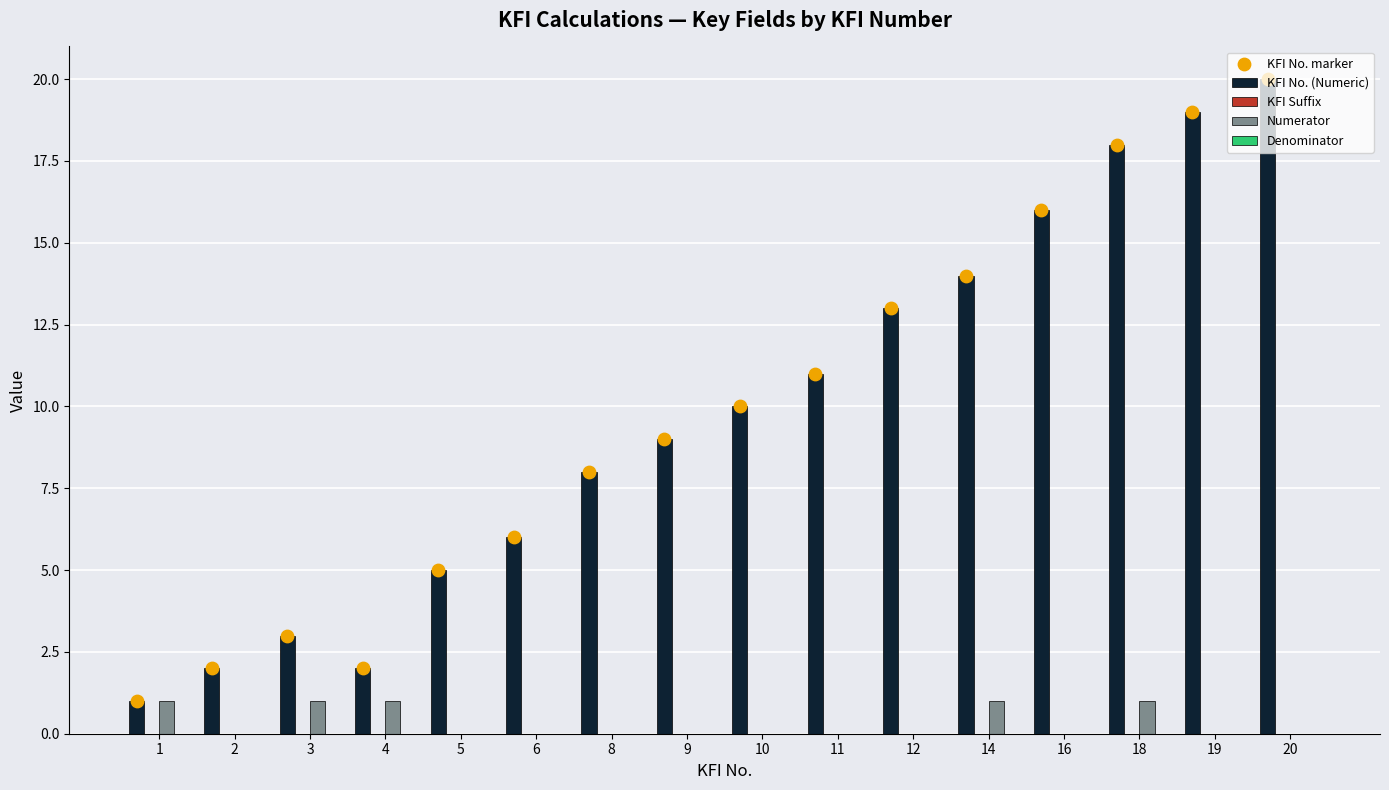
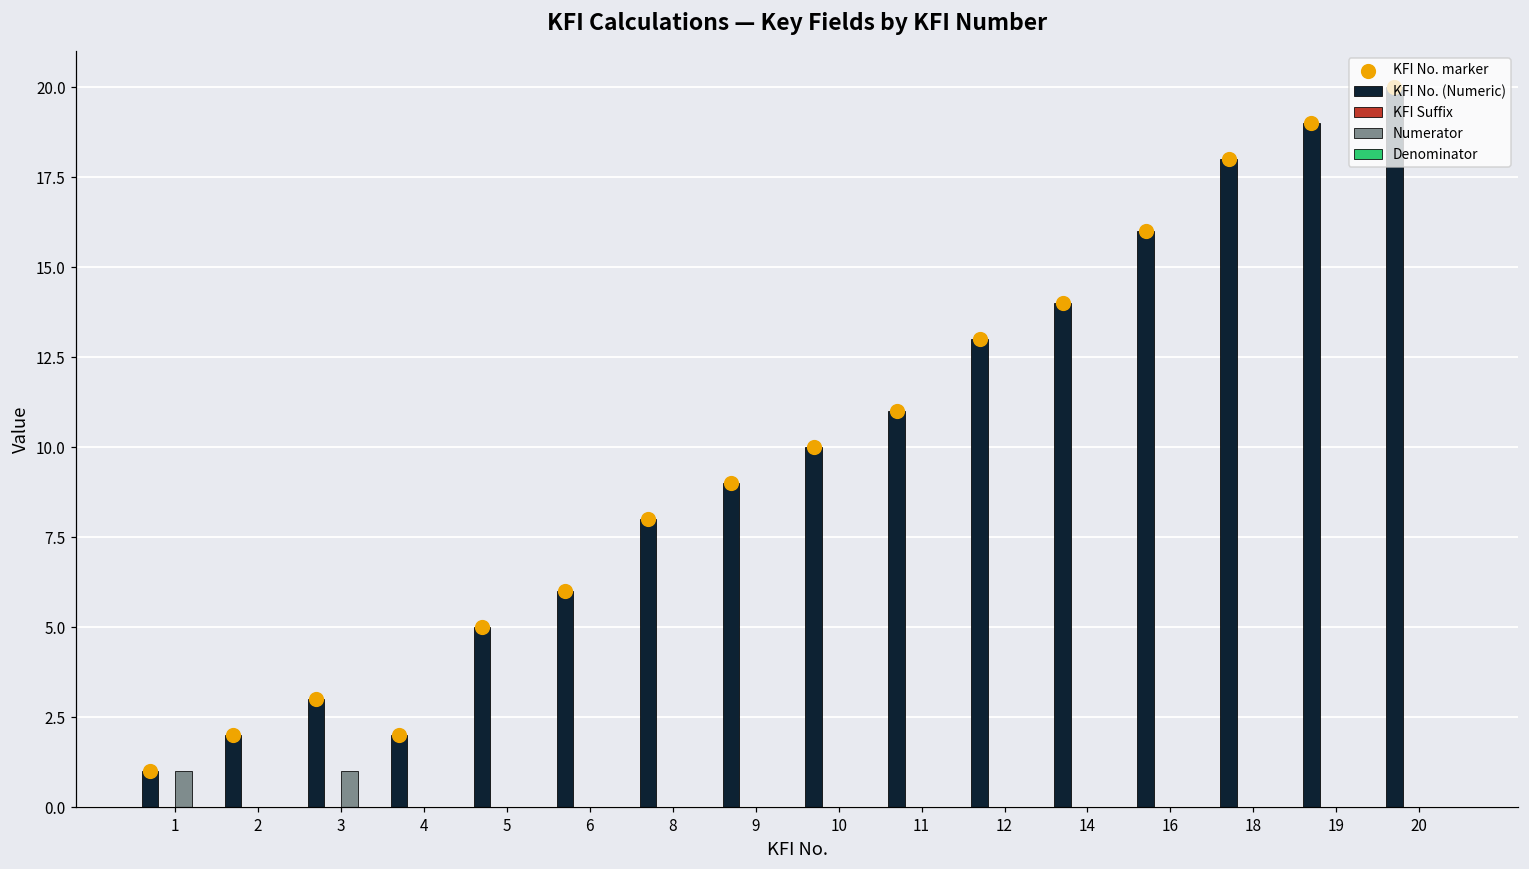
  {
    "KFI No. (Numeric)": {
      "1": 1,
      "2": 2,
      "3": 3,
      "4": 2,
      "5": 5,
      "6": 6,
      "8": 8,
      "9": 9,
      "10": 10,
      "11": 11,
      "12": 13,
      "14": 14,
      "16": 16,
      "18": 18,
      "19": 19
    },
    "KFI Suffix": {
      "1": 0,
      "2": 0,
      "3": 0,
      "4": 0,
      "5": 0,
      "6": 0,
      "8": 0,
      "9": 0,
      "10": 0,
      "11": 0,
      "12": 0,
      "14": 0,
      "16": 0,
      "18": 0,
      "19": 0,
      "20": 0
    },
    "Numerator": {
      "1": 1,
      "2": 0,
      "3": 1,
-     "4": 1,
+     "4": 0,
      "5": 0,
      "6": 0,
      "8": 0,
      "9": 0,
      "10": 0,
      "11": 0,
      "12": 0,
-     "14": 1,
+     "14": 0,
      "16": 0,
-     "18": 1,
+     "18": 0,
      "19": 0,
      "20": 0
    },
    "Denominator": {
      "1": 0,
      "2": 0,
      "3": 0,
      "4": 0,
      "5": 0,
      "6": 0,
      "8": 0,
      "9": 0,
      "10": 0,
      "11": 0,
      "12": 0,
      "14": 0,
      "16": 0,
      "18": 0,
      "19": 0,
      "20": 0
    }
  }
